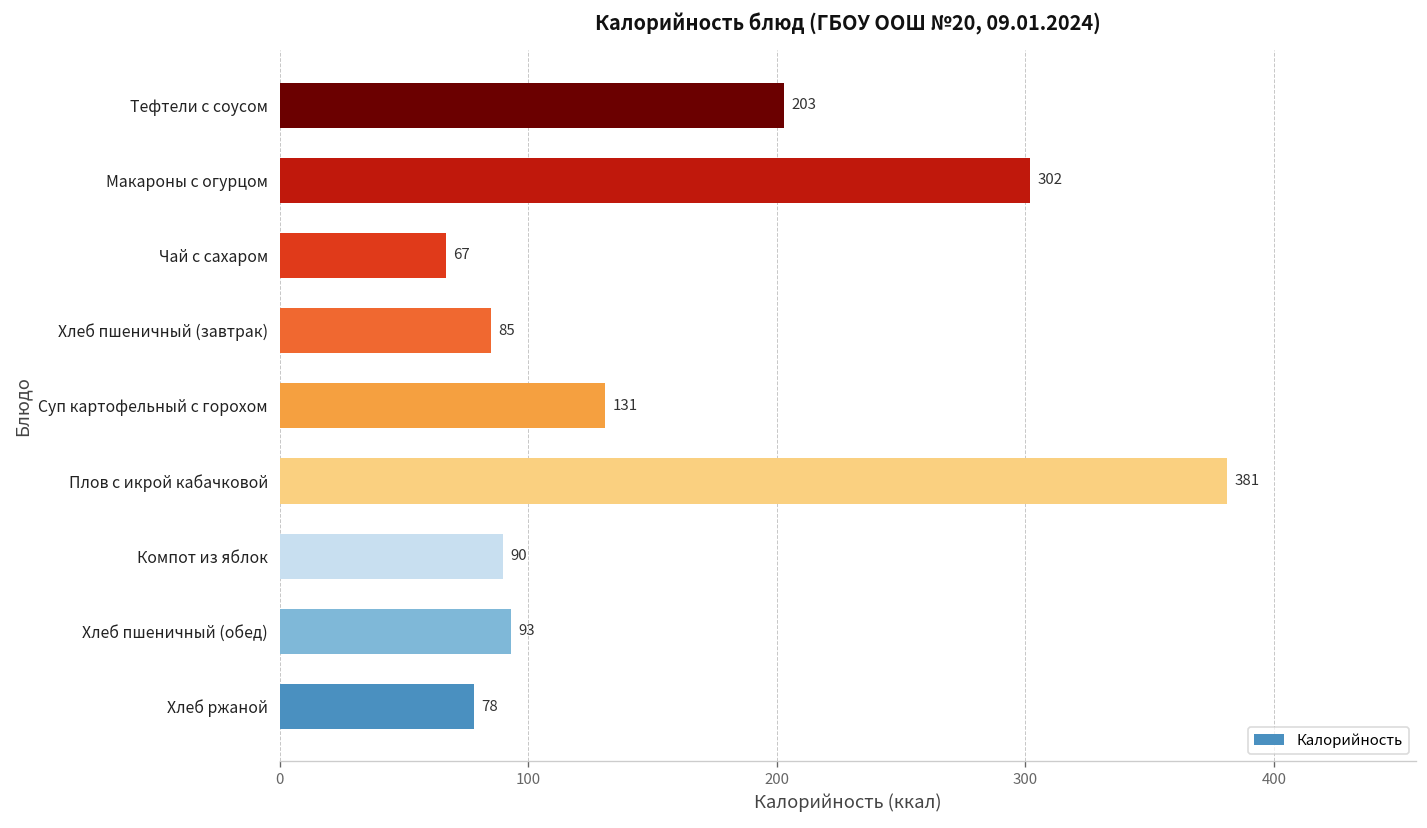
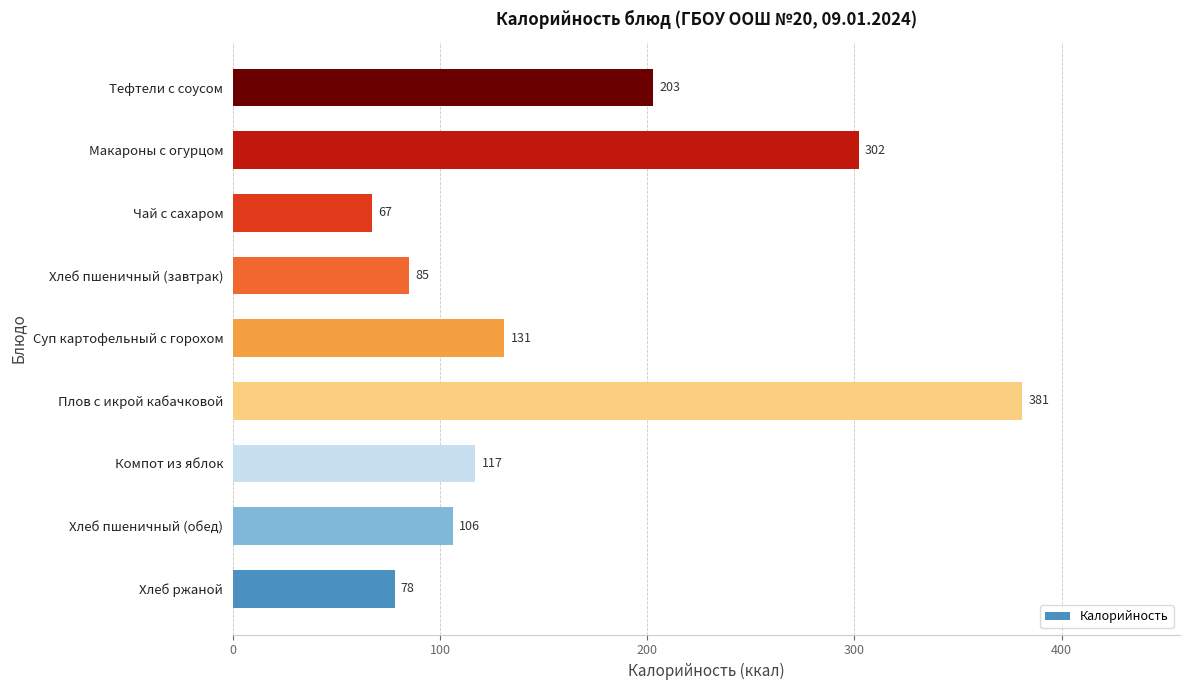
  {
    "Тефтели с соусом": 203,
    "Макароны с огурцом": 302,
    "Чай с сахаром": 67,
    "Хлеб пшеничный (завтрак)": 85,
    "Суп картофельный с горохом": 131,
    "Плов с икрой кабачковой": 381,
-   "Компот из яблок": 90,
-   "Хлеб пшеничный (обед)": 93,
+   "Компот из яблок": 117,
+   "Хлеб пшеничный (обед)": 106,
    "Хлеб ржаной": 78
  }
